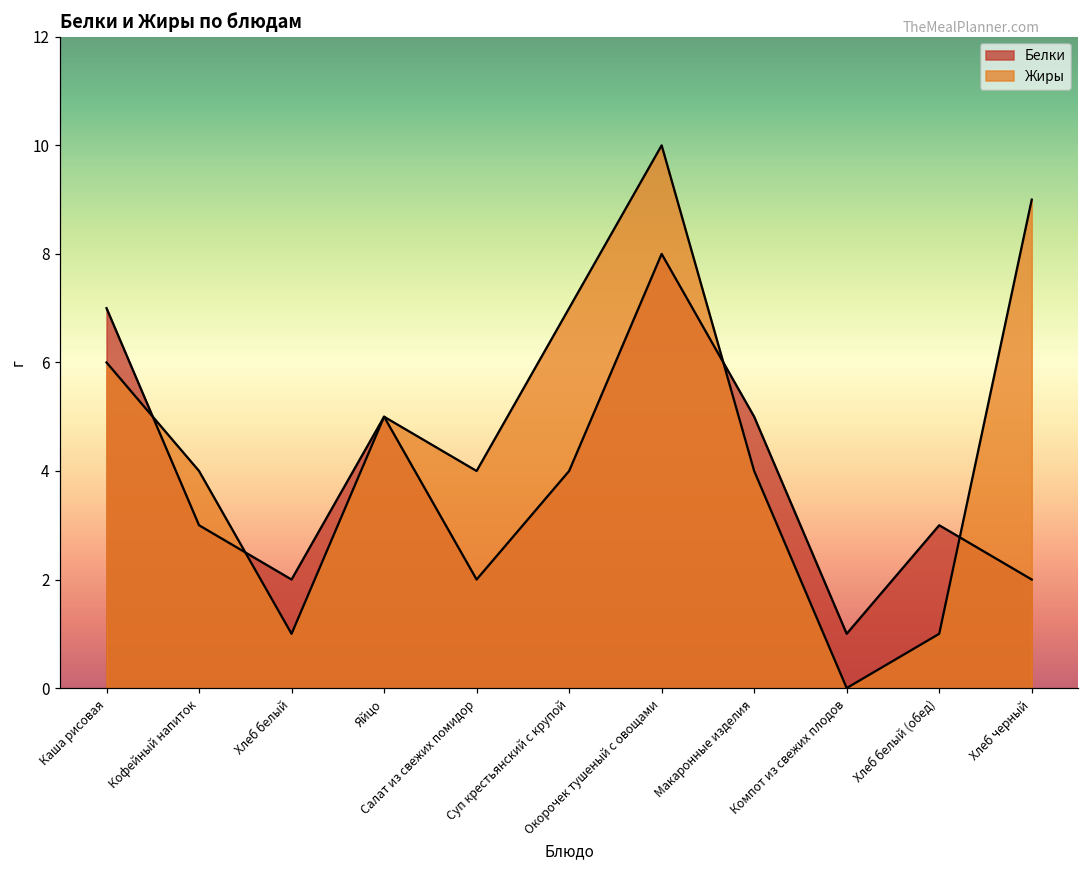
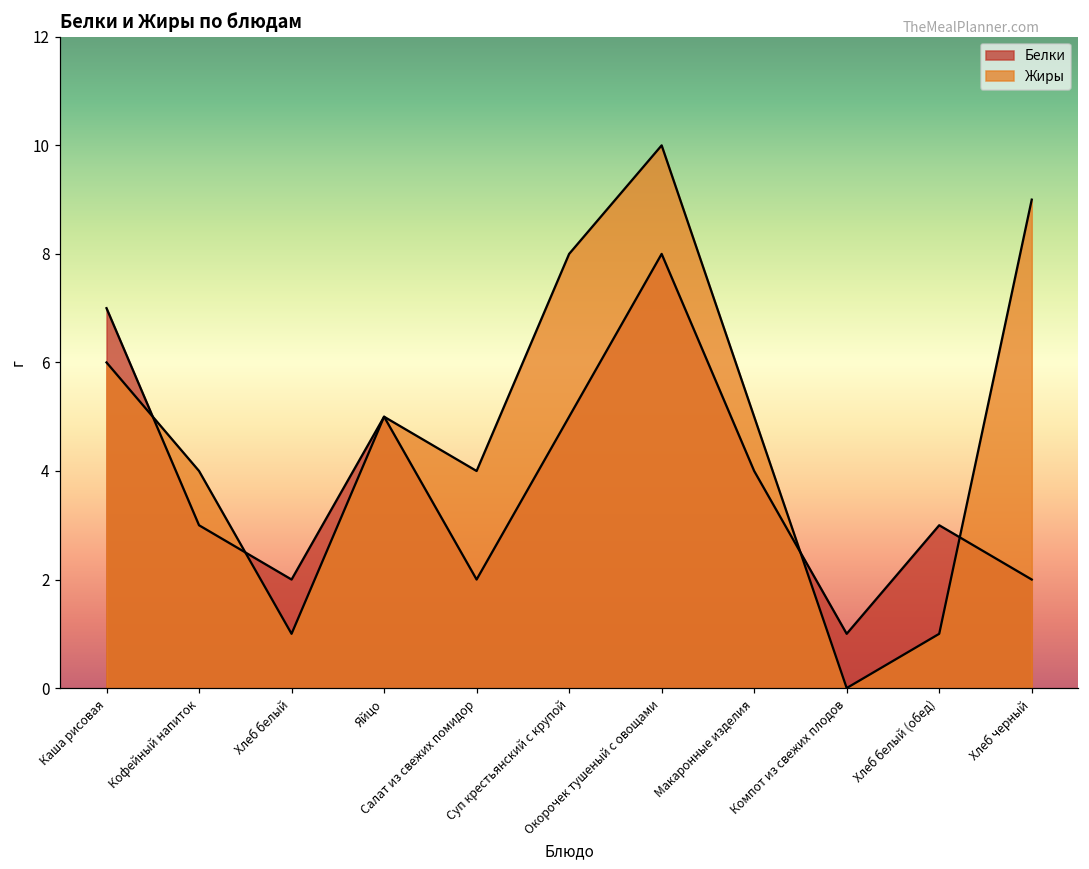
  {
    "Белки": {
      "Каша рисовая": 7,
      "Кофейный напиток": 3,
      "Хлеб белый": 2,
      "Салат из свежих помидор": 2,
-     "Суп крестьянский с крупой": 4,
+     "Суп крестьянский с крупой": 5,
      "Окорочек тушеный с овощами": 8,
-     "Макаронные изделия": 5,
+     "Макаронные изделия": 4,
      "Компот из свежих плодов": 1,
      "Хлеб белый (обед)": 3,
      "Хлеб черный": 2
    },
    "Жиры": {
      "Каша рисовая": 6,
      "Кофейный напиток": 4,
      "Хлеб белый": 1,
      "Салат из свежих помидор": 4,
-     "Суп крестьянский с крупой": 7,
+     "Суп крестьянский с крупой": 8,
      "Окорочек тушеный с овощами": 10,
-     "Макаронные изделия": 4,
+     "Макаронные изделия": 5,
      "Компот из свежих плодов": 0,
      "Хлеб белый (обед)": 1,
      "Хлеб черный": 9
    }
  }
